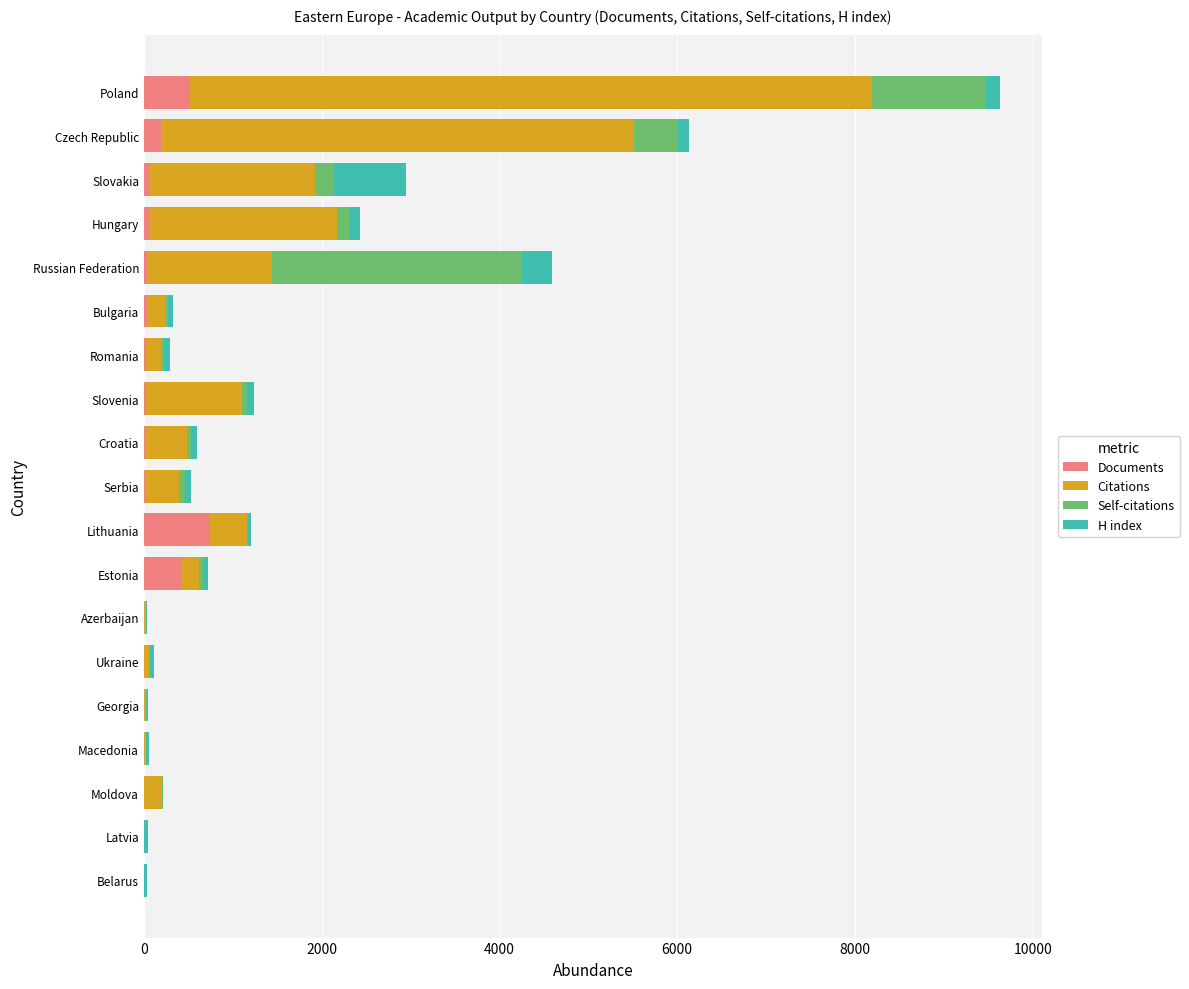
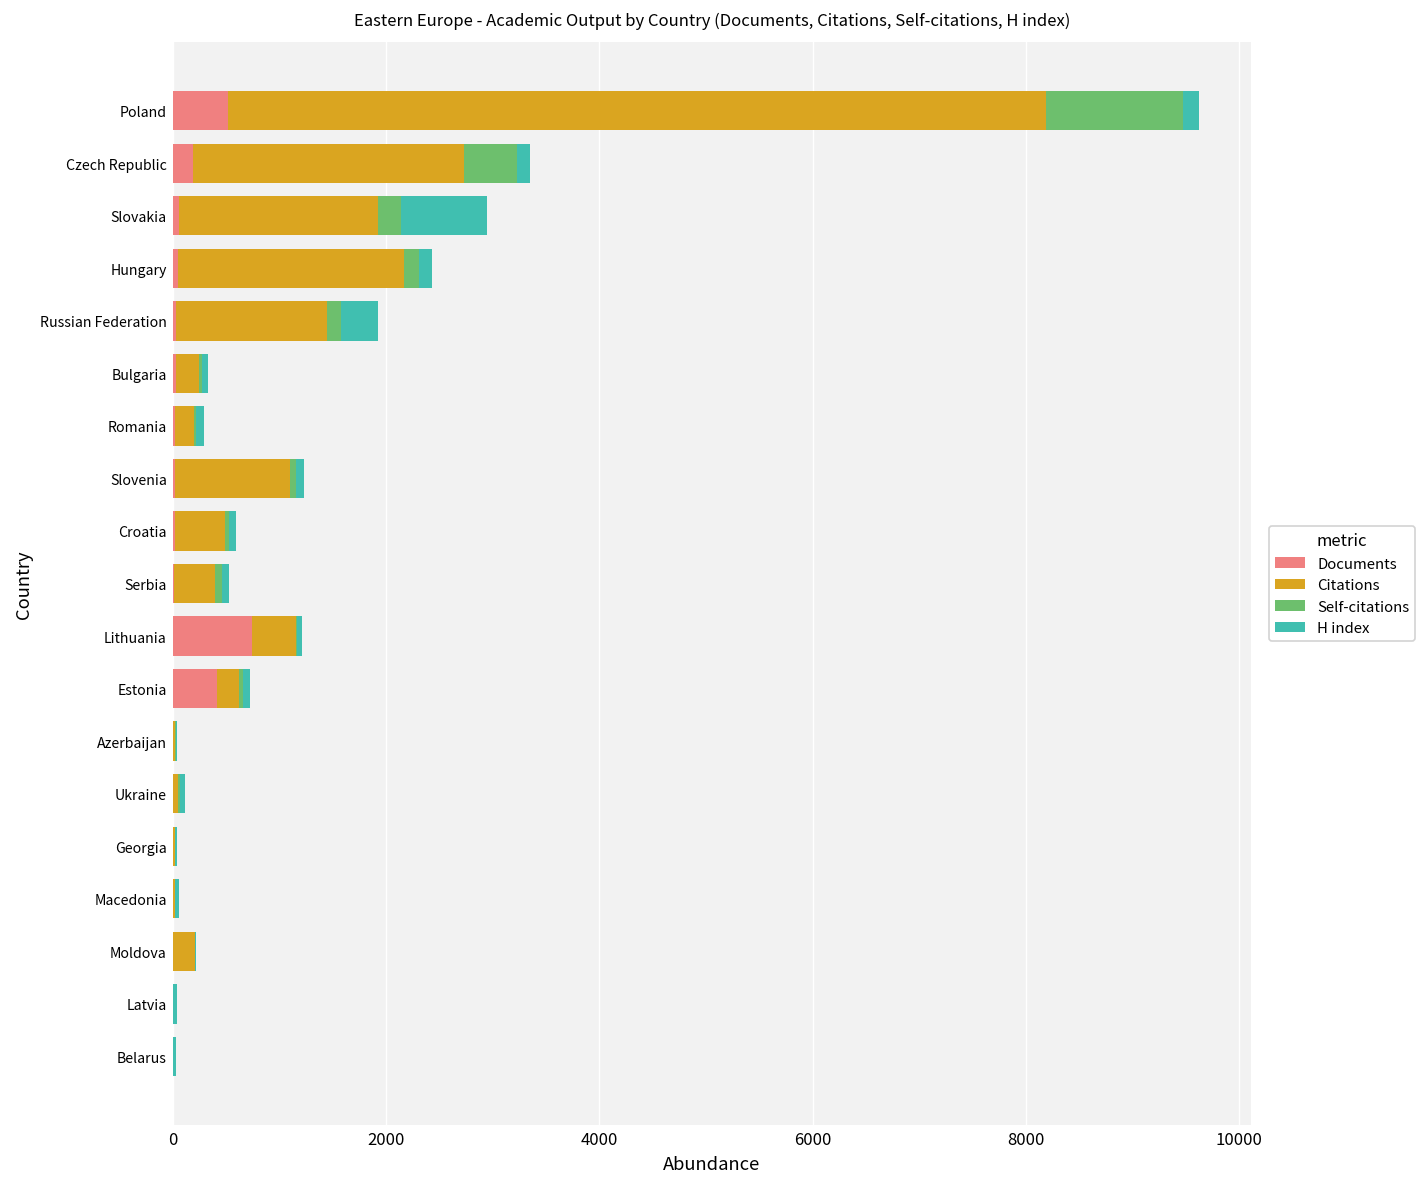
  {
    "Documents": {
      "Poland": 500,
      "Czech Republic": 200,
      "Slovakia": 100,
      "Hungary": 100,
      "Russian Federation": 0,
      "Bulgaria": 0,
      "Lithuania": 700,
      "Estonia": 400
    },
    "Citations": {
      "Poland": 7700,
-     "Czech Republic": 5300,
+     "Czech Republic": 2500,
      "Slovakia": 1900,
      "Hungary": 2100,
      "Russian Federation": 1400,
      "Bulgaria": 200,
      "Romania": 200,
      "Slovenia": 1100,
      "Croatia": 500,
      "Serbia": 400,
      "Lithuania": 400,
      "Estonia": 200,
      "Ukraine": 100,
      "Moldova": 200,
      "Belarus": 0
    },
    "Self-citations": {
      "Poland": 1300,
      "Czech Republic": 500,
      "Slovakia": 200,
      "Hungary": 100,
-     "Russian Federation": 2800,
+     "Russian Federation": 100,
      "Slovenia": 100,
      "Croatia": 0,
      "Serbia": 100,
      "Estonia": 0,
      "Georgia": 0,
      "Macedonia": 0,
      "Latvia": 0,
      "Belarus": 0
    },
    "H index": {
      "Poland": 200,
      "Czech Republic": 100,
      "Slovakia": 800,
      "Hungary": 100,
      "Russian Federation": 300,
      "Bulgaria": 100,
      "Romania": 100,
      "Slovenia": 100,
      "Croatia": 100,
      "Serbia": 100,
      "Lithuania": 0,
      "Estonia": 100,
      "Ukraine": 0,
      "Macedonia": 0,
      "Latvia": 0,
      "Belarus": 0
    }
  }
